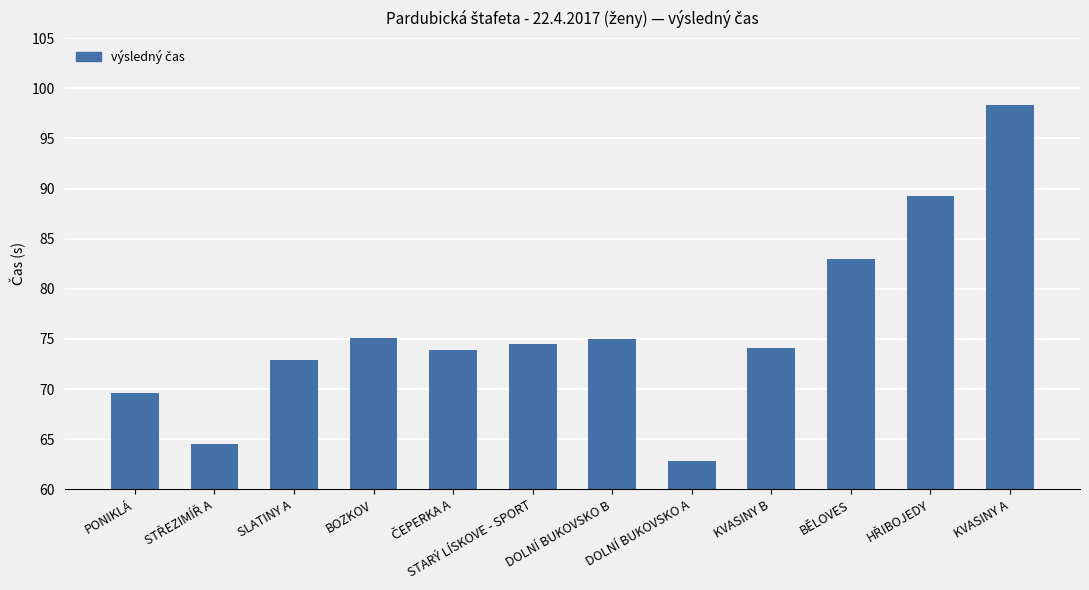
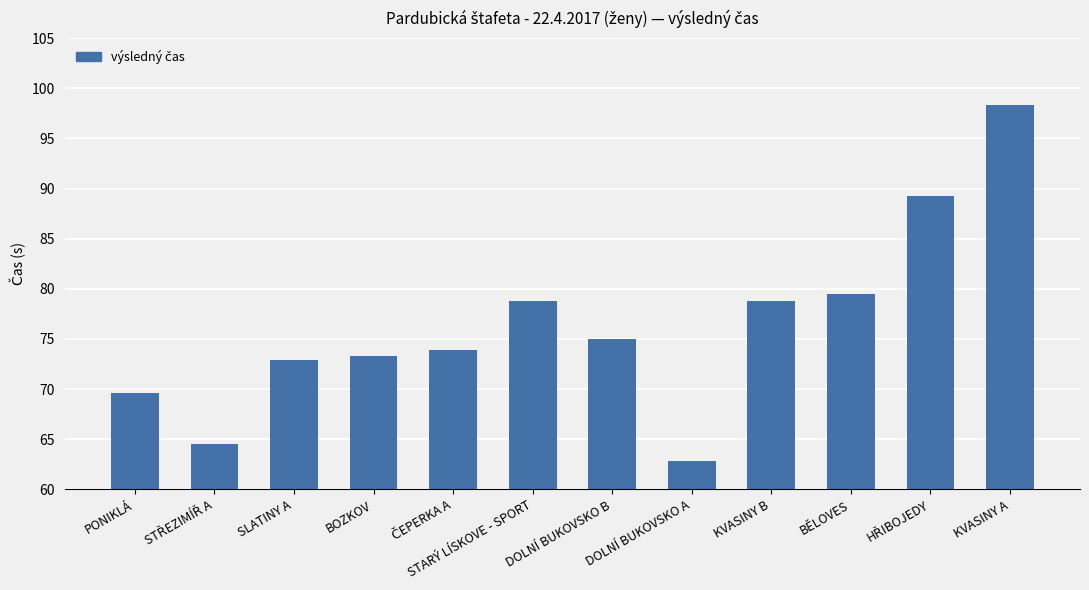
  {
    "PONIKLÁ": 69.7,
    "STŘEZIMÍŘ A": 64.6,
    "SLATINY A": 72.9,
-   "BOZKOV": 75.1,
+   "BOZKOV": 73.3,
    "ČEPERKA A": 73.9,
-   "STARÝ LÍSKOVE - SPORT": 74.5,
+   "STARÝ LÍSKOVE - SPORT": 78.8,
    "DOLNÍ BUKOVSKO B": 75.0,
    "DOLNÍ BUKOVSKO A": 62.9,
-   "KVASINY B": 74.1,
-   "BĚLOVES": 83.0,
+   "KVASINY B": 78.8,
+   "BĚLOVES": 79.5,
    "HŘIBOJEDY": 89.2,
    "KVASINY A": 98.4
  }
